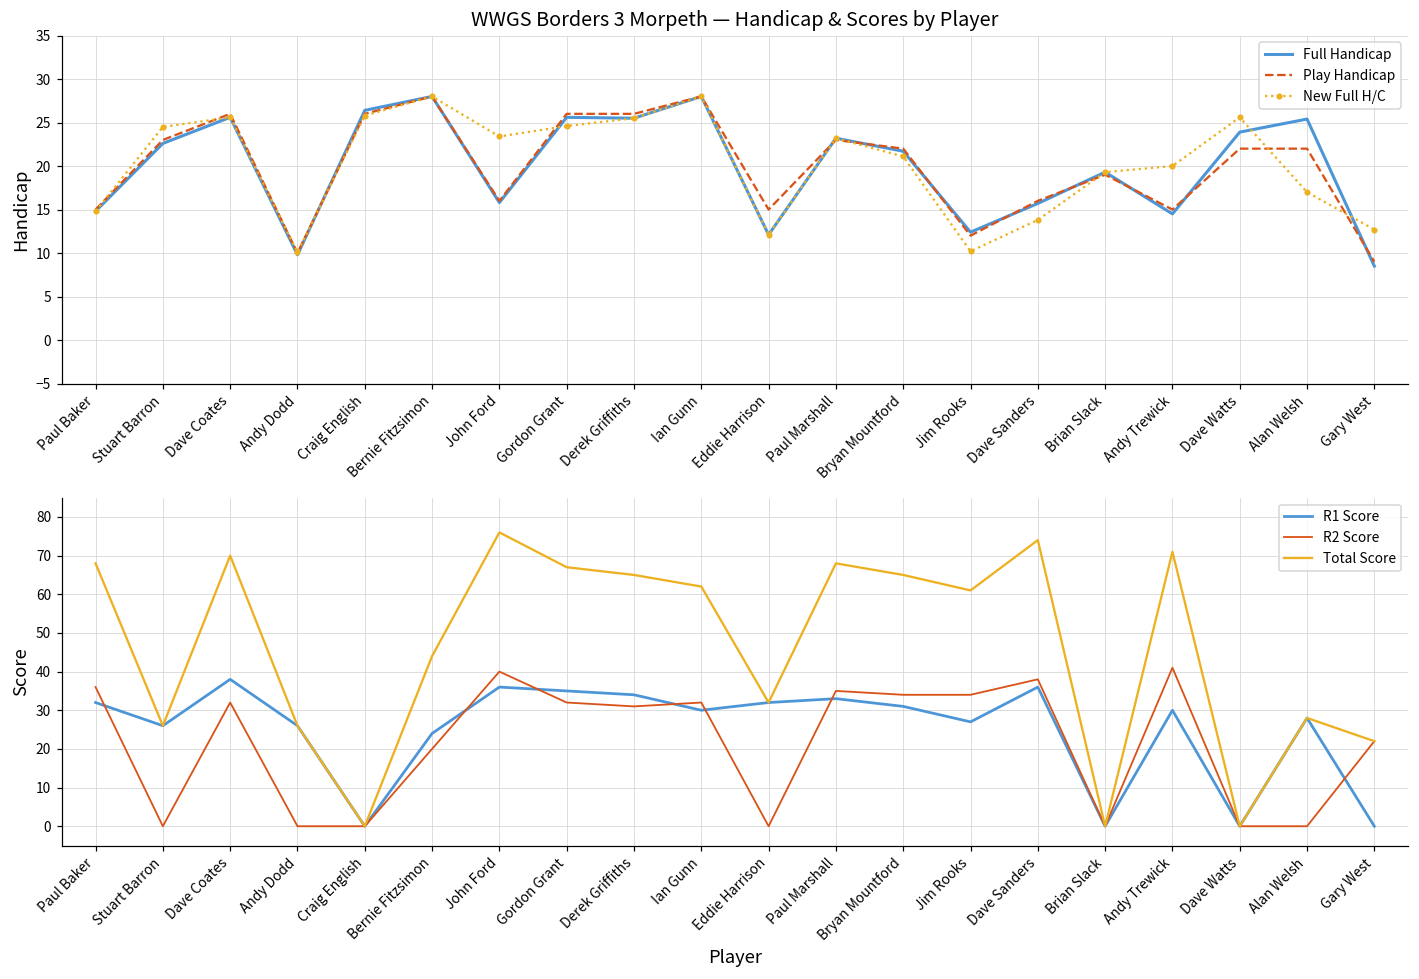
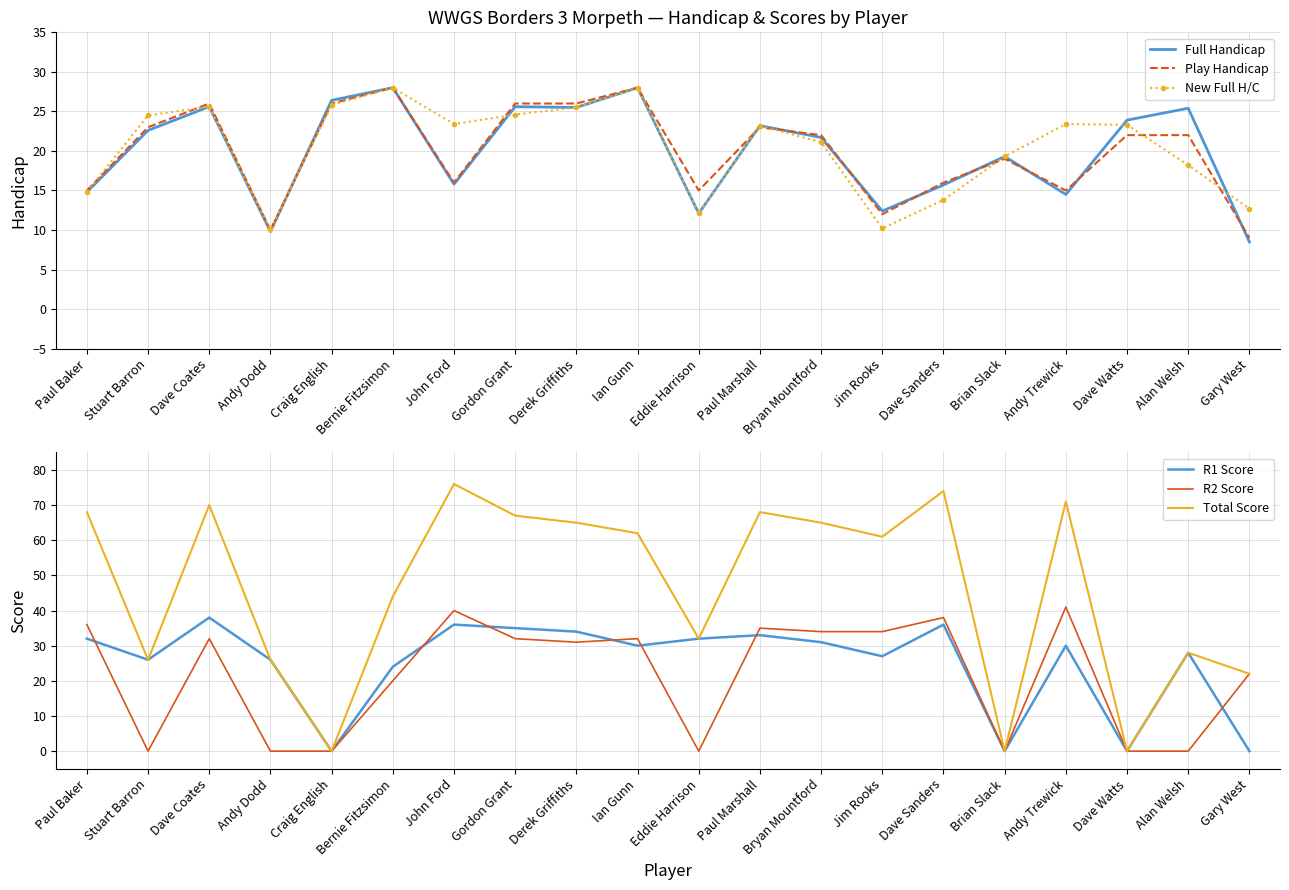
  {
    "WWGS Borders 3 Morpeth — Handicap & Scores by Player": {
      "Full Handicap": {
        "Stuart Barron": 23,
        "Craig English": 26,
        "Gordon Grant": 26,
        "Jim Rooks": 12,
        "Andy Trewick": 15,
        "Dave Watts": 24,
        "Alan Welsh": 25,
        "Gary West": 9
      },
      "Play Handicap": {
        "Stuart Barron": 23,
        "Dave Coates": 26,
        "Gordon Grant": 26,
        "Derek Griffiths": 26,
        "Eddie Harrison": 15,
        "Jim Rooks": 12,
        "Andy Trewick": 15,
        "Dave Watts": 22,
        "Alan Welsh": 22,
        "Gary West": 9
      },
      "New Full H/C": {
        "Stuart Barron": 25,
        "John Ford": 23,
        "Gordon Grant": 25,
        "Bryan Mountford": 21,
        "Jim Rooks": 10,
        "Dave Sanders": 14,
-       "Andy Trewick": 20,
-       "Dave Watts": 26,
-       "Alan Welsh": 17,
+       "Andy Trewick": 23,
+       "Dave Watts": 23,
+       "Alan Welsh": 18,
        "Gary West": 13
      }
    }
  }
